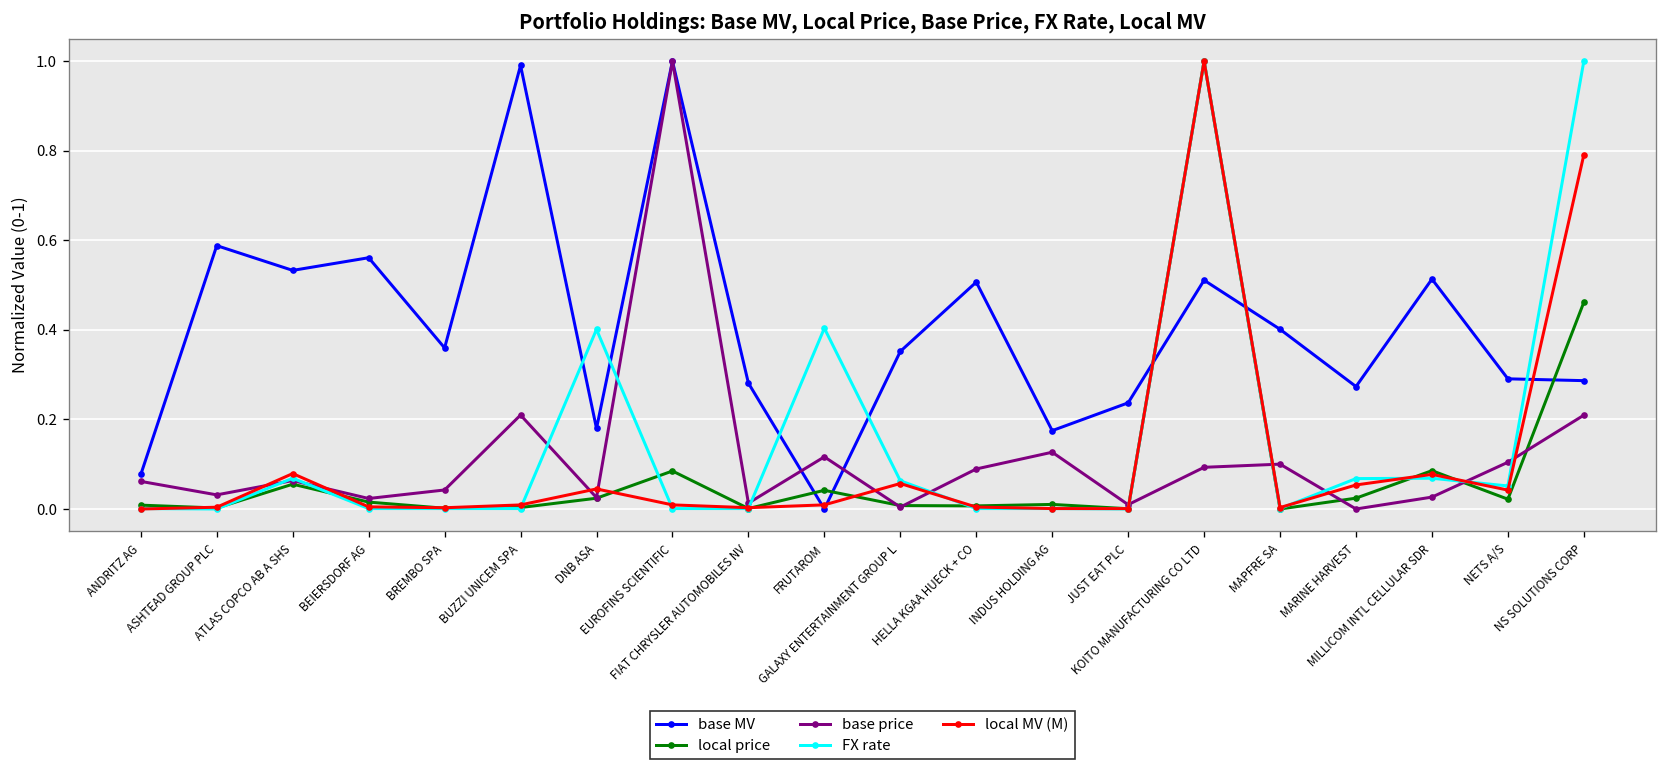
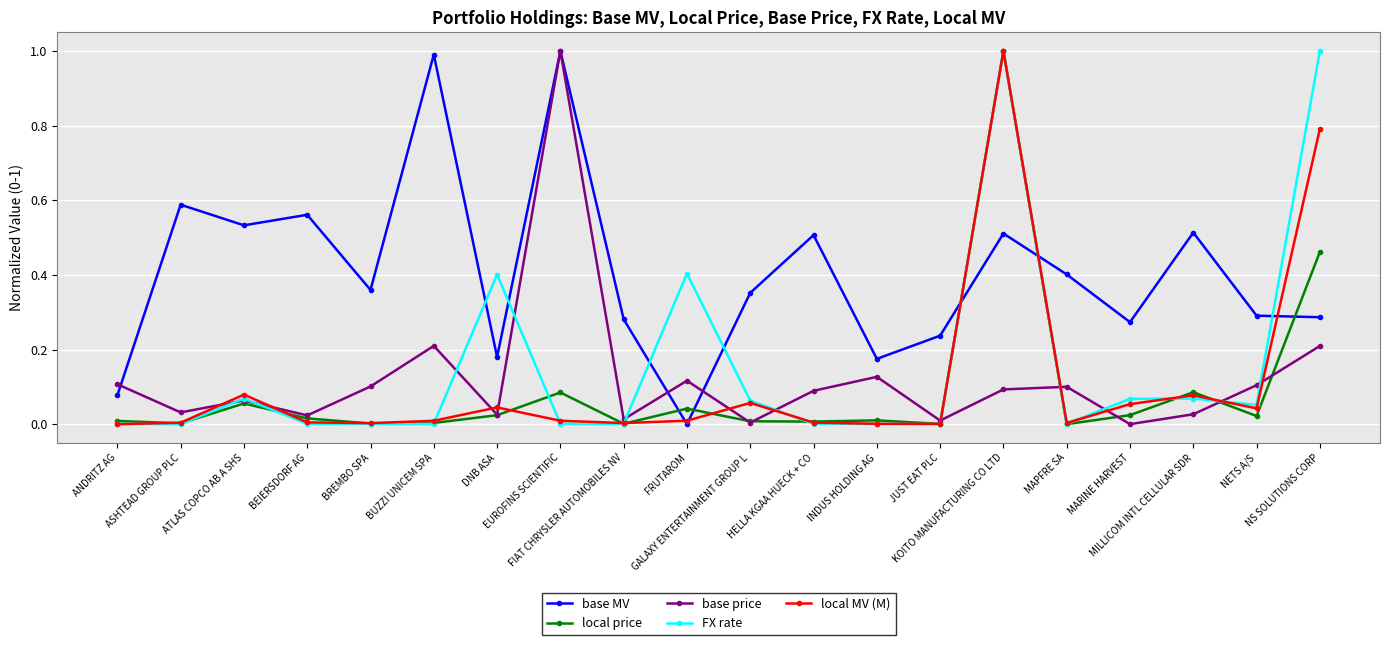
  {
    "base MV": {
      "ANDRITZ AG": 0.08,
      "ASHTEAD GROUP PLC": 0.59,
      "ATLAS COPCO AB A SHS": 0.53,
      "BEIERSDORF AG": 0.56,
      "BREMBO SPA": 0.36,
      "BUZZI UNICEM SPA": 0.99,
      "DNB ASA": 0.18,
      "FIAT CHRYSLER AUTOMOBILES NV": 0.28,
      "FRUTAROM": 0.00,
      "GALAXY ENTERTAINMENT GROUP L": 0.35,
      "HELLA KGAA HUECK + CO": 0.51,
      "INDUS HOLDING AG": 0.17,
      "JUST EAT PLC": 0.24,
      "KOITO MANUFACTURING CO LTD": 0.51,
      "MAPFRE SA": 0.40,
      "MARINE HARVEST": 0.27,
      "MILLICOM INTL CELLULAR SDR": 0.51,
      "NETS A/S": 0.29,
      "NS SOLUTIONS CORP": 0.29
    },
    "local price": {
      "ANDRITZ AG": 0.01,
      "ATLAS COPCO AB A SHS": 0.06,
      "BEIERSDORF AG": 0.02,
      "EUROFINS SCIENTIFIC": 0.08,
      "FRUTAROM": 0.04,
      "INDUS HOLDING AG": 0.01,
      "MARINE HARVEST": 0.02,
      "MILLICOM INTL CELLULAR SDR": 0.09,
      "NETS A/S": 0.02,
      "NS SOLUTIONS CORP": 0.46
    },
    "base price": {
-     "ANDRITZ AG": 0.06,
+     "ANDRITZ AG": 0.11,
      "ASHTEAD GROUP PLC": 0.03,
      "BEIERSDORF AG": 0.02,
-     "BREMBO SPA": 0.04,
+     "BREMBO SPA": 0.10,
      "BUZZI UNICEM SPA": 0.21,
      "FIAT CHRYSLER AUTOMOBILES NV": 0.01,
      "FRUTAROM": 0.12,
      "HELLA KGAA HUECK + CO": 0.09,
      "INDUS HOLDING AG": 0.13,
      "JUST EAT PLC": 0.01,
      "KOITO MANUFACTURING CO LTD": 0.09,
      "MAPFRE SA": 0.10,
      "MARINE HARVEST": 0.00,
      "MILLICOM INTL CELLULAR SDR": 0.03,
      "NETS A/S": 0.10,
      "NS SOLUTIONS CORP": 0.21
    },
    "FX rate": {
      "DNB ASA": 0.40,
      "EUROFINS SCIENTIFIC": 0.00,
      "FRUTAROM": 0.40,
      "MARINE HARVEST": 0.07,
      "MILLICOM INTL CELLULAR SDR": 0.07,
      "NETS A/S": 0.05,
      "NS SOLUTIONS CORP": 1.00
    },
    "local MV (M)": {
      "ATLAS COPCO AB A SHS": 0.08,
      "DNB ASA": 0.04,
      "EUROFINS SCIENTIFIC": 0.01,
      "FRUTAROM": 0.01,
      "MARINE HARVEST": 0.05,
      "MILLICOM INTL CELLULAR SDR": 0.08,
      "NETS A/S": 0.04,
      "NS SOLUTIONS CORP": 0.79
    }
  }
